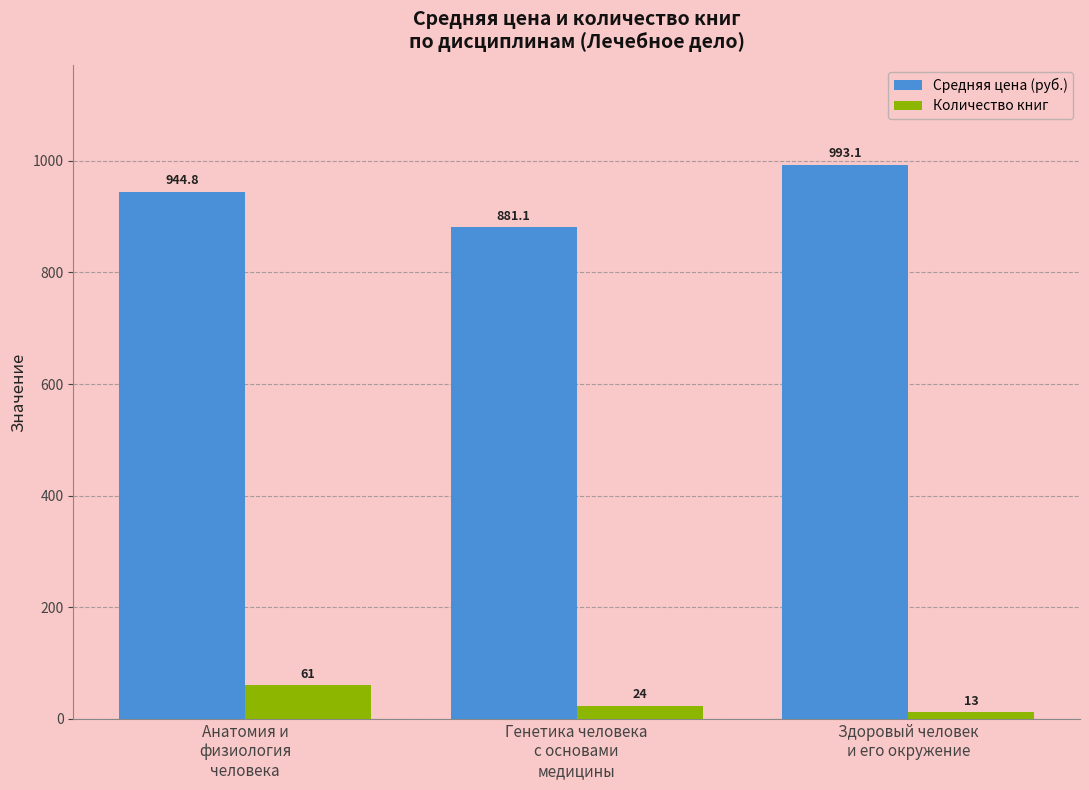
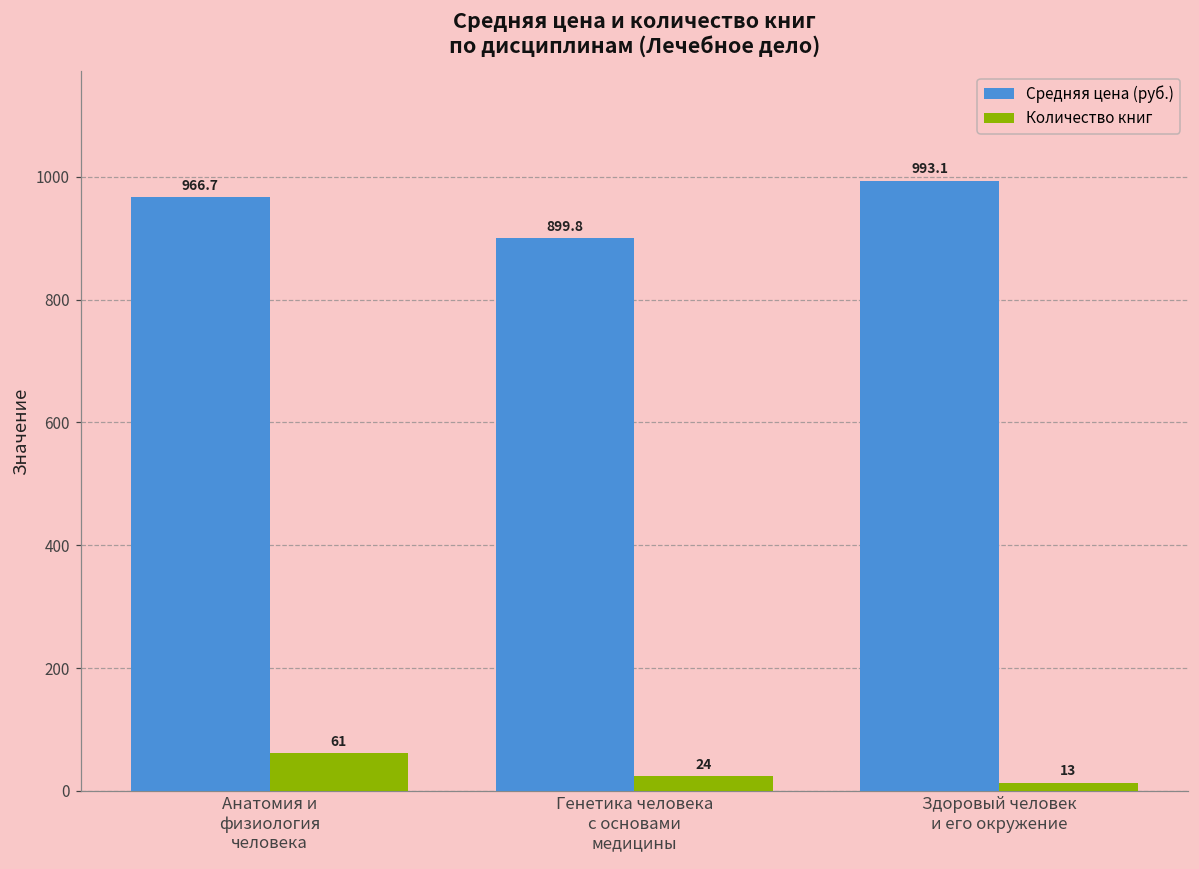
  {
    "Средняя цена (руб.)": {
-     "Анатомия и физиология человека": 944.8,
-     "Генетика человека с основами медицины": 881.1,
+     "Анатомия и физиология человека": 966.7,
+     "Генетика человека с основами медицины": 899.8,
      "Здоровый человек и его окружение": 993.1
    },
    "Количество книг": {
      "Анатомия и физиология человека": 61,
      "Генетика человека с основами медицины": 24,
      "Здоровый человек и его окружение": 13
    }
  }
